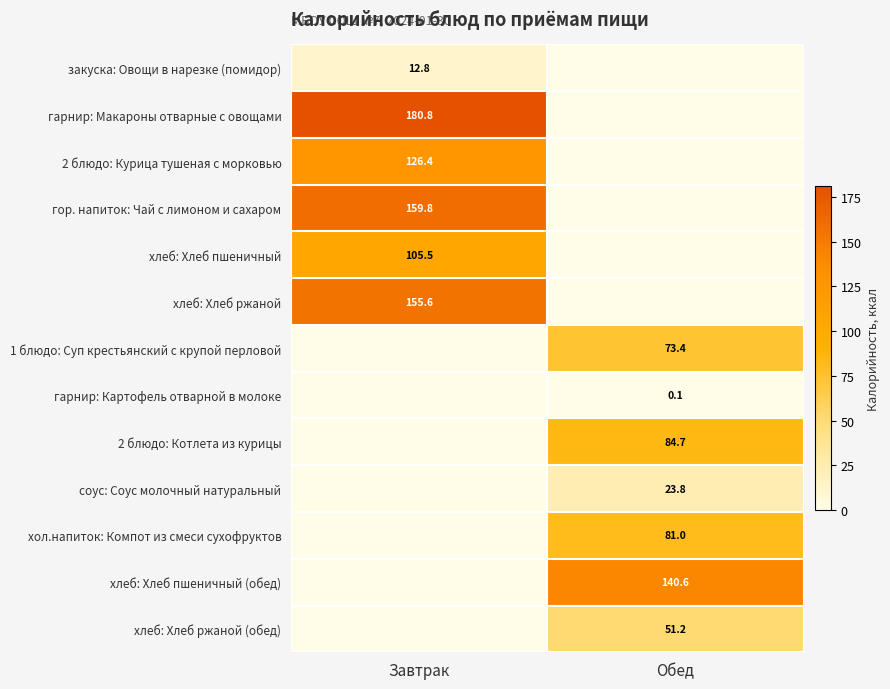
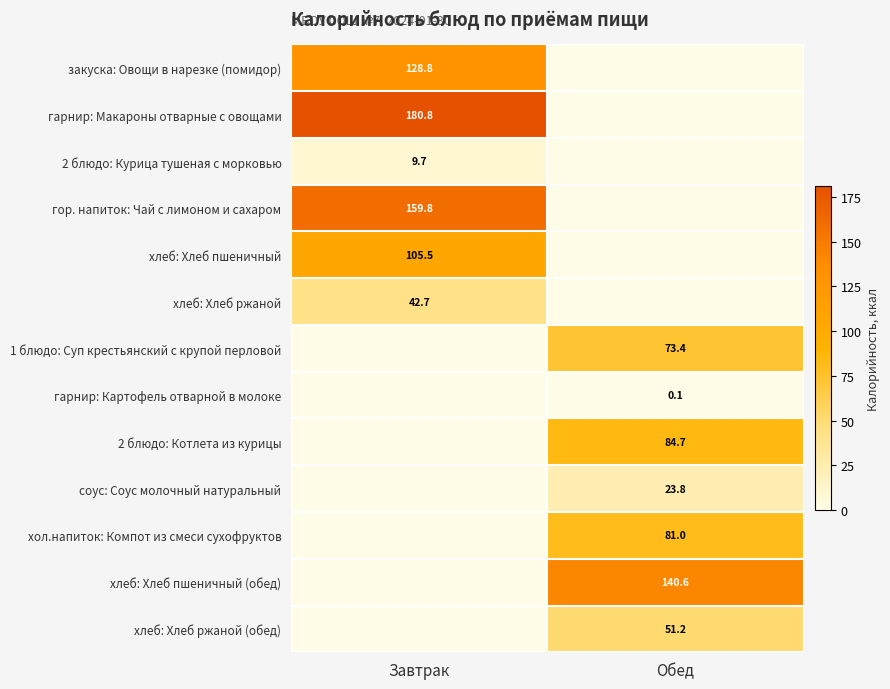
  {
    "закуска: Овощи в нарезке (помидор)": {
-     "Завтрак": 12.8
+     "Завтрак": 128.8
    },
    "гарнир: Макароны отварные с овощами": {
      "Завтрак": 180.8
    },
    "2 блюдо: Курица тушеная с морковью": {
-     "Завтрак": 126.4
+     "Завтрак": 9.7
    },
    "гор. напиток: Чай с лимоном и сахаром": {
      "Завтрак": 159.8
    },
    "хлеб: Хлеб пшеничный": {
      "Завтрак": 105.5
    },
    "хлеб: Хлеб ржаной": {
-     "Завтрак": 155.6
+     "Завтрак": 42.7
    },
    "1 блюдо: Суп крестьянский с крупой перловой": {
      "Обед": 73.4
    },
    "гарнир: Картофель отварной в молоке": {
      "Обед": 0.1
    },
    "2 блюдо: Котлета из курицы": {
      "Обед": 84.7
    },
    "соус: Соус молочный натуральный": {
      "Обед": 23.8
    },
    "хол.напиток: Компот из смеси сухофруктов": {
      "Обед": 81.0
    },
    "хлеб: Хлеб пшеничный (обед)": {
      "Обед": 140.6
    },
    "хлеб: Хлеб ржаной (обед)": {
      "Обед": 51.2
    }
  }
